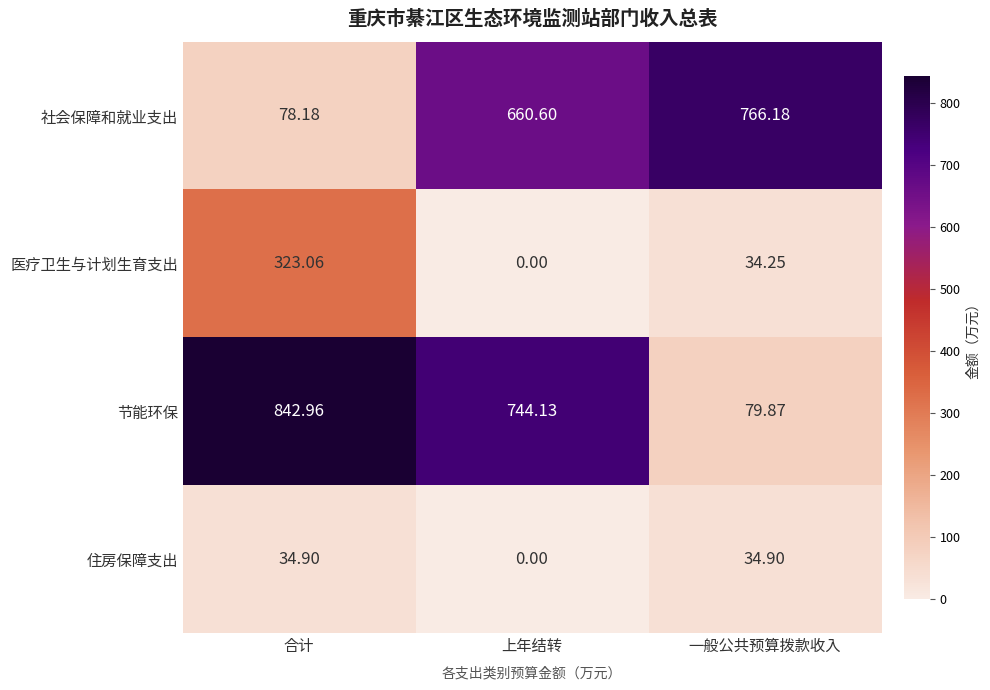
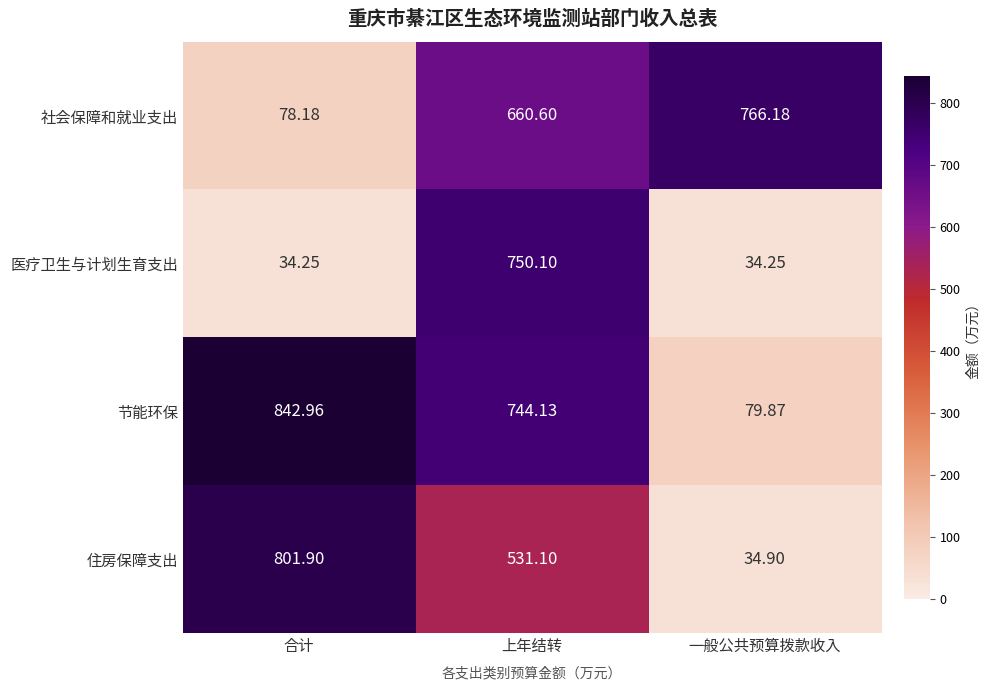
  {
    "社会保障和就业支出": {
      "合计": 78.18,
      "上年结转": 660.60,
      "一般公共预算拨款收入": 766.18
    },
    "医疗卫生与计划生育支出": {
-     "合计": 323.06,
-     "上年结转": 0.00,
+     "合计": 34.25,
+     "上年结转": 750.10,
      "一般公共预算拨款收入": 34.25
    },
    "节能环保": {
      "合计": 842.96,
      "上年结转": 744.13,
      "一般公共预算拨款收入": 79.87
    },
    "住房保障支出": {
-     "合计": 34.90,
-     "上年结转": 0.00,
+     "合计": 801.90,
+     "上年结转": 531.10,
      "一般公共预算拨款收入": 34.90
    }
  }
